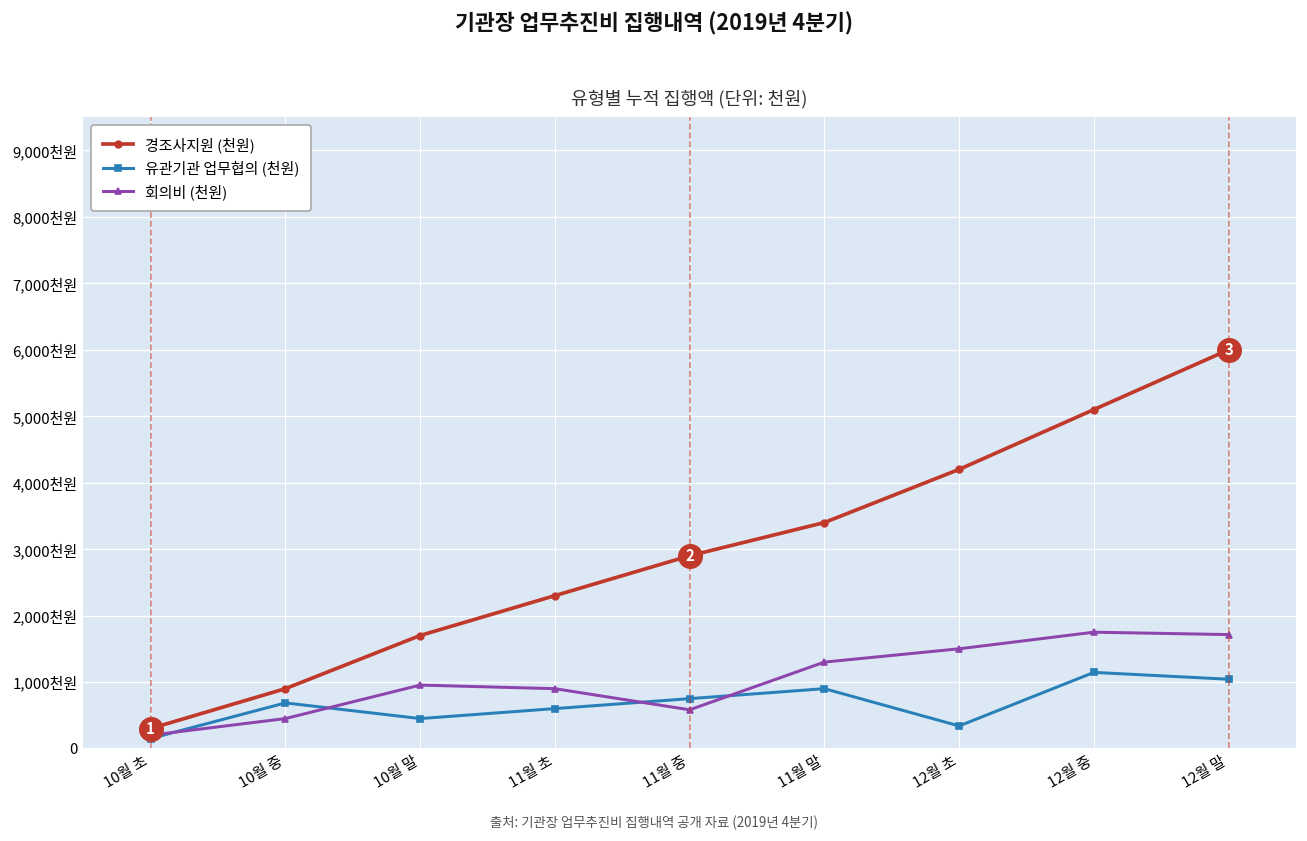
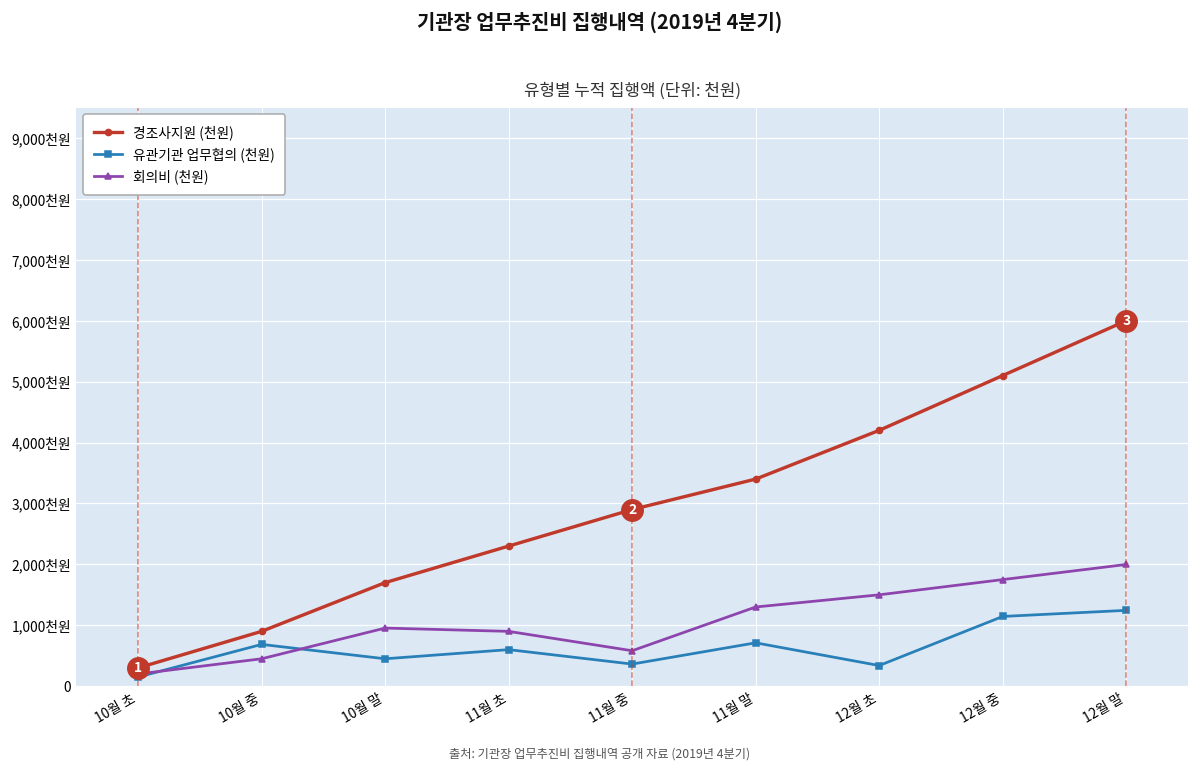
  {
    "유관기관 업무협의 (천원)": {
      "10월 초": "200천원",
      "10월 중": "700천원",
      "10월 말": "500천원",
      "11월 초": "600천원",
-     "11월 중": "800천원",
-     "11월 말": "900천원",
+     "11월 중": "400천원",
+     "11월 말": "700천원",
      "12월 초": "300천원",
      "12월 중": "1,100천원",
-     "12월 말": "1,000천원"
+     "12월 말": "1,200천원"
    },
    "회의비 (천원)": {
      "10월 중": "500천원",
      "10월 말": "1,000천원",
      "11월 초": "900천원",
      "11월 중": "600천원",
      "11월 말": "1,300천원",
      "12월 초": "1,500천원",
      "12월 중": "1,800천원",
-     "12월 말": "1,700천원"
+     "12월 말": "2,000천원"
    }
  }
